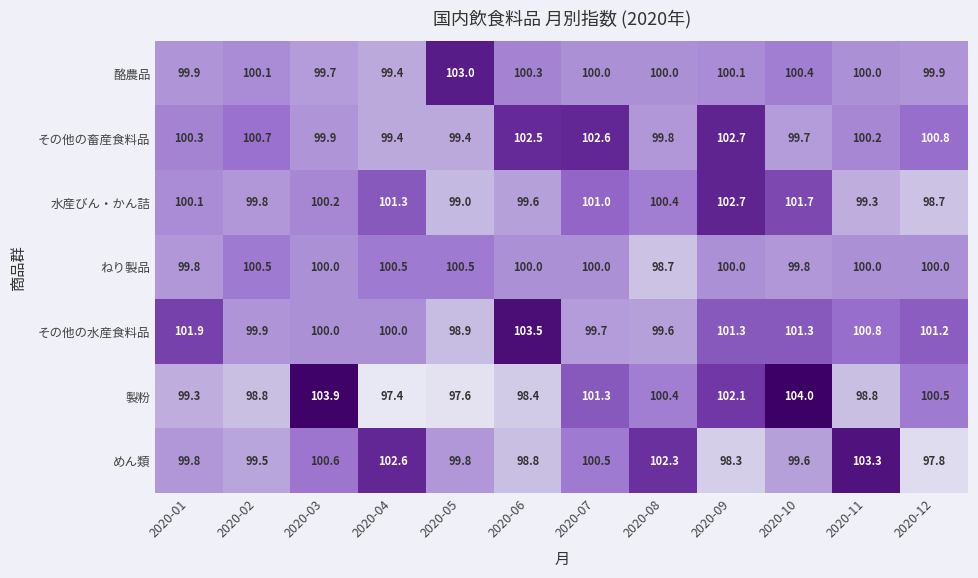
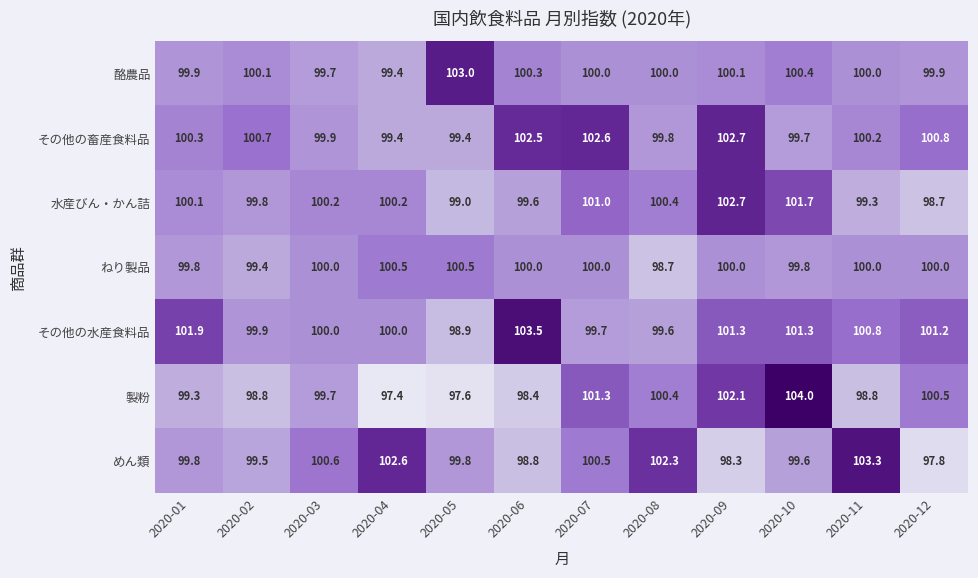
  {
    "酪農品": {
      "2020-01": 99.9,
      "2020-02": 100.1,
      "2020-03": 99.7,
      "2020-04": 99.4,
      "2020-05": 103.0,
      "2020-06": 100.3,
      "2020-07": 100.0,
      "2020-08": 100.0,
      "2020-09": 100.1,
      "2020-10": 100.4,
      "2020-11": 100.0,
      "2020-12": 99.9
    },
    "その他の畜産食料品": {
      "2020-01": 100.3,
      "2020-02": 100.7,
      "2020-03": 99.9,
      "2020-04": 99.4,
      "2020-05": 99.4,
      "2020-06": 102.5,
      "2020-07": 102.6,
      "2020-08": 99.8,
      "2020-09": 102.7,
      "2020-10": 99.7,
      "2020-11": 100.2,
      "2020-12": 100.8
    },
    "水産びん・かん詰": {
      "2020-01": 100.1,
      "2020-02": 99.8,
      "2020-03": 100.2,
-     "2020-04": 101.3,
+     "2020-04": 100.2,
      "2020-05": 99.0,
      "2020-06": 99.6,
      "2020-07": 101.0,
      "2020-08": 100.4,
      "2020-09": 102.7,
      "2020-10": 101.7,
      "2020-11": 99.3,
      "2020-12": 98.7
    },
    "ねり製品": {
      "2020-01": 99.8,
-     "2020-02": 100.5,
+     "2020-02": 99.4,
      "2020-03": 100.0,
      "2020-04": 100.5,
      "2020-05": 100.5,
      "2020-06": 100.0,
      "2020-07": 100.0,
      "2020-08": 98.7,
      "2020-09": 100.0,
      "2020-10": 99.8,
      "2020-11": 100.0,
      "2020-12": 100.0
    },
    "その他の水産食料品": {
      "2020-01": 101.9,
      "2020-02": 99.9,
      "2020-03": 100.0,
      "2020-04": 100.0,
      "2020-05": 98.9,
      "2020-06": 103.5,
      "2020-07": 99.7,
      "2020-08": 99.6,
      "2020-09": 101.3,
      "2020-10": 101.3,
      "2020-11": 100.8,
      "2020-12": 101.2
    },
    "製粉": {
      "2020-01": 99.3,
      "2020-02": 98.8,
-     "2020-03": 103.9,
+     "2020-03": 99.7,
      "2020-04": 97.4,
      "2020-05": 97.6,
      "2020-06": 98.4,
      "2020-07": 101.3,
      "2020-08": 100.4,
      "2020-09": 102.1,
      "2020-10": 104.0,
      "2020-11": 98.8,
      "2020-12": 100.5
    },
    "めん類": {
      "2020-01": 99.8,
      "2020-02": 99.5,
      "2020-03": 100.6,
      "2020-04": 102.6,
      "2020-05": 99.8,
      "2020-06": 98.8,
      "2020-07": 100.5,
      "2020-08": 102.3,
      "2020-09": 98.3,
      "2020-10": 99.6,
      "2020-11": 103.3,
      "2020-12": 97.8
    }
  }
